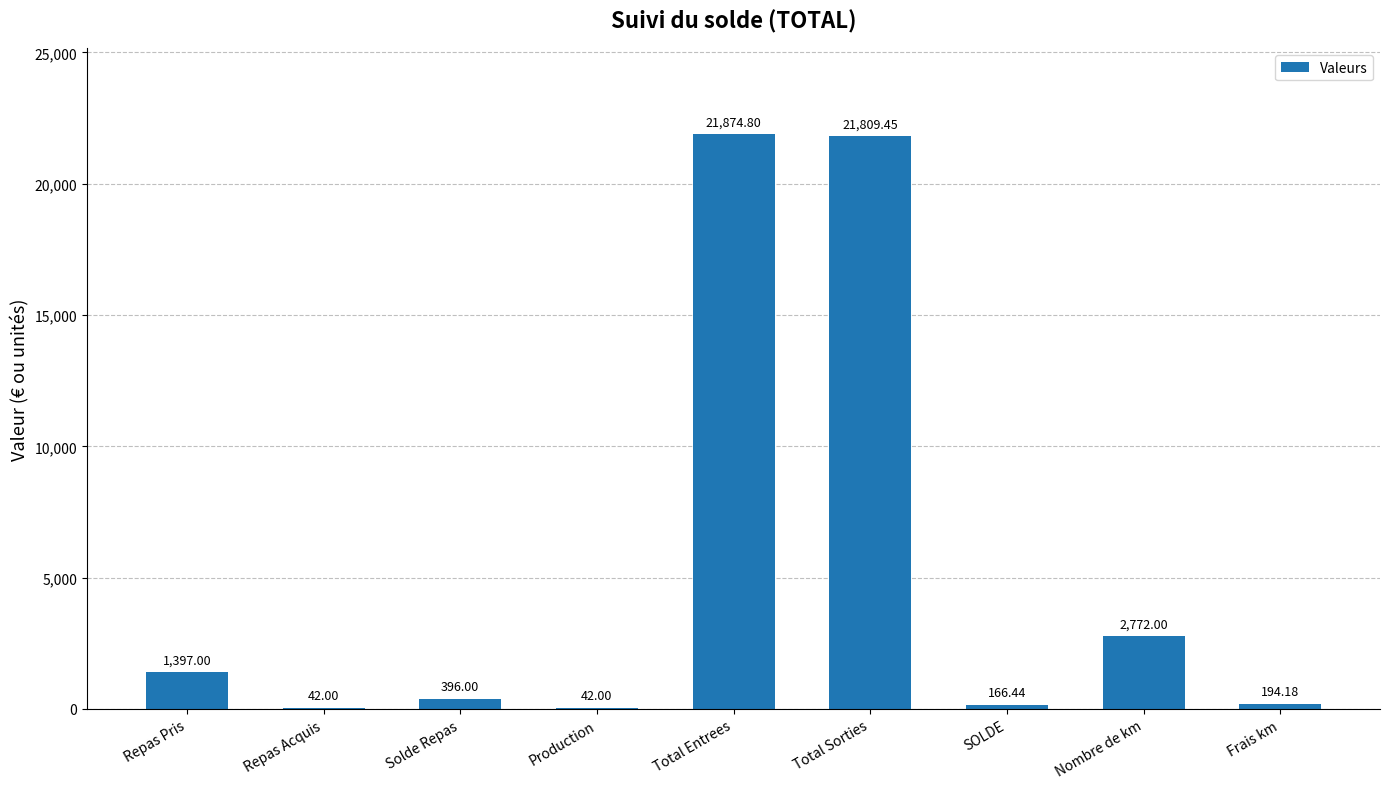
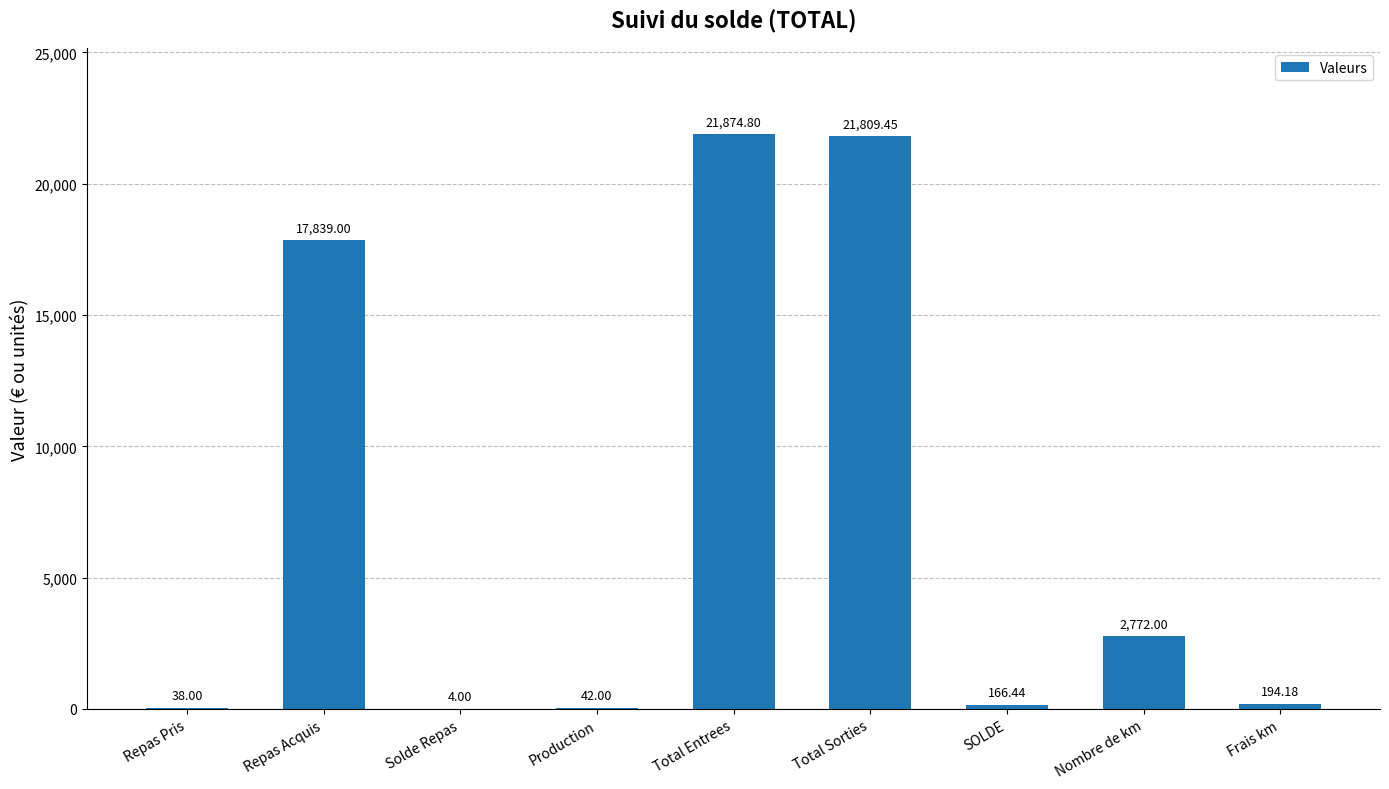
  {
-   "Repas Pris": "1,397.00",
-   "Repas Acquis": "42.00",
-   "Solde Repas": "396.00",
+   "Repas Pris": "38.00",
+   "Repas Acquis": "17,839.00",
+   "Solde Repas": "4.00",
    "Production": "42.00",
    "Total Entrees": "21,874.80",
    "Total Sorties": "21,809.45",
    "SOLDE": "166.44",
    "Nombre de km": "2,772.00",
    "Frais km": "194.18"
  }
